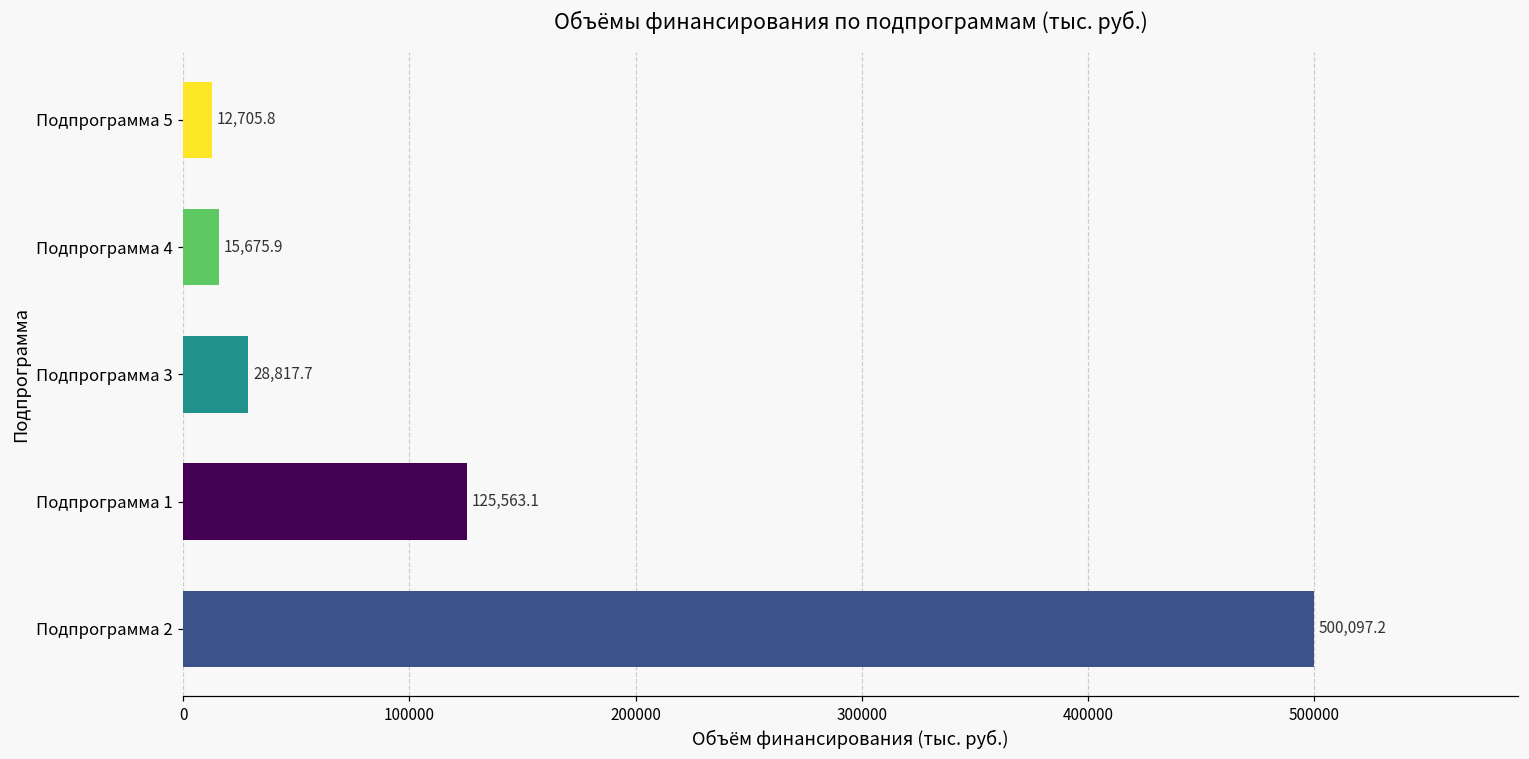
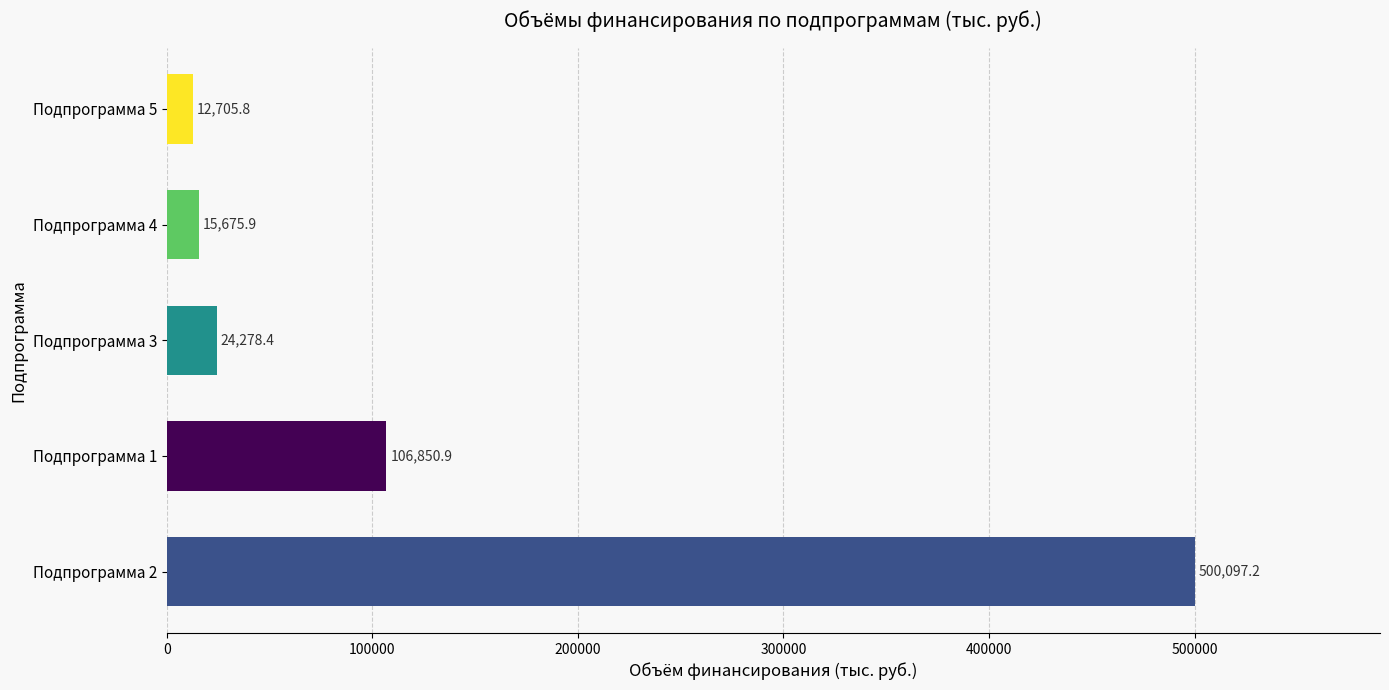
  {
    "Подпрограмма 5": "12,705.8",
    "Подпрограмма 4": "15,675.9",
-   "Подпрограмма 3": "28,817.7",
-   "Подпрограмма 1": "125,563.1",
+   "Подпрограмма 3": "24,278.4",
+   "Подпрограмма 1": "106,850.9",
    "Подпрограмма 2": "500,097.2"
  }
